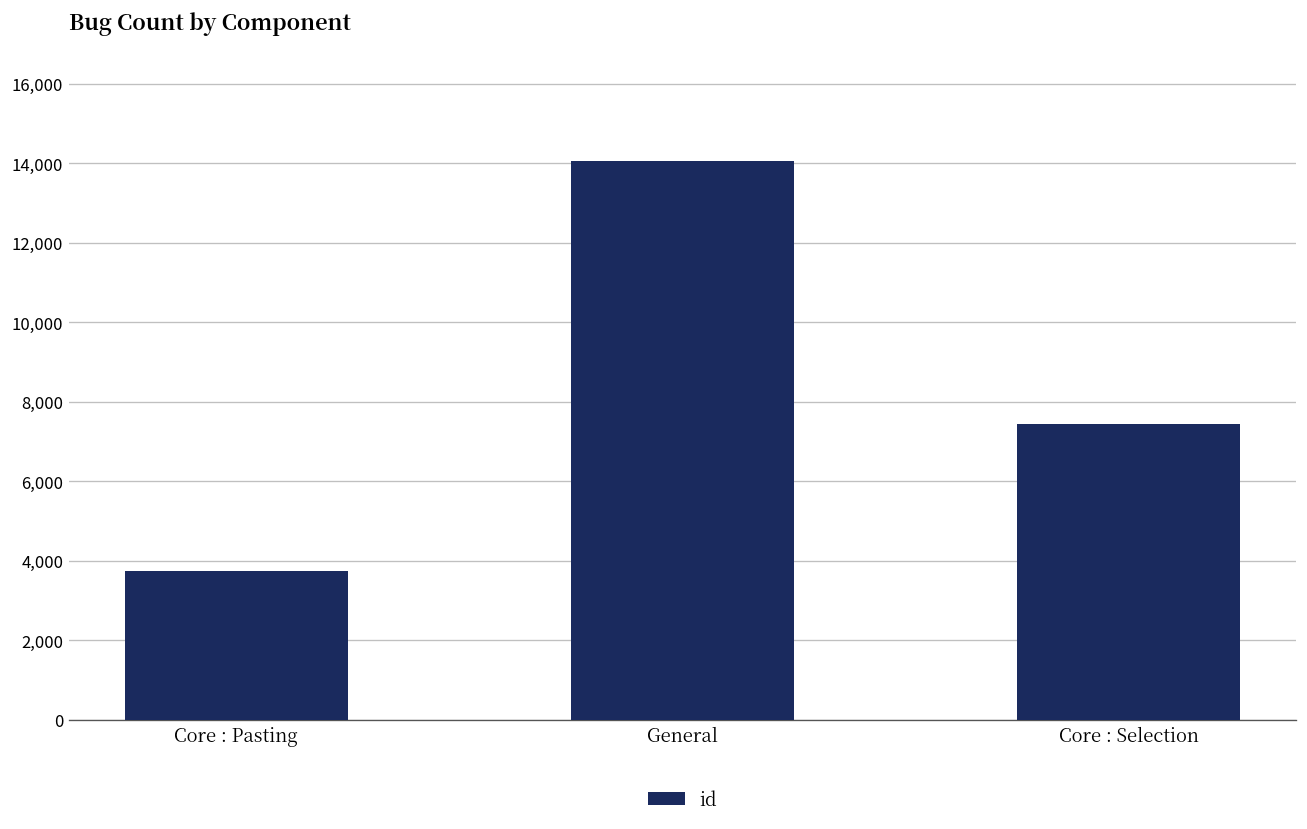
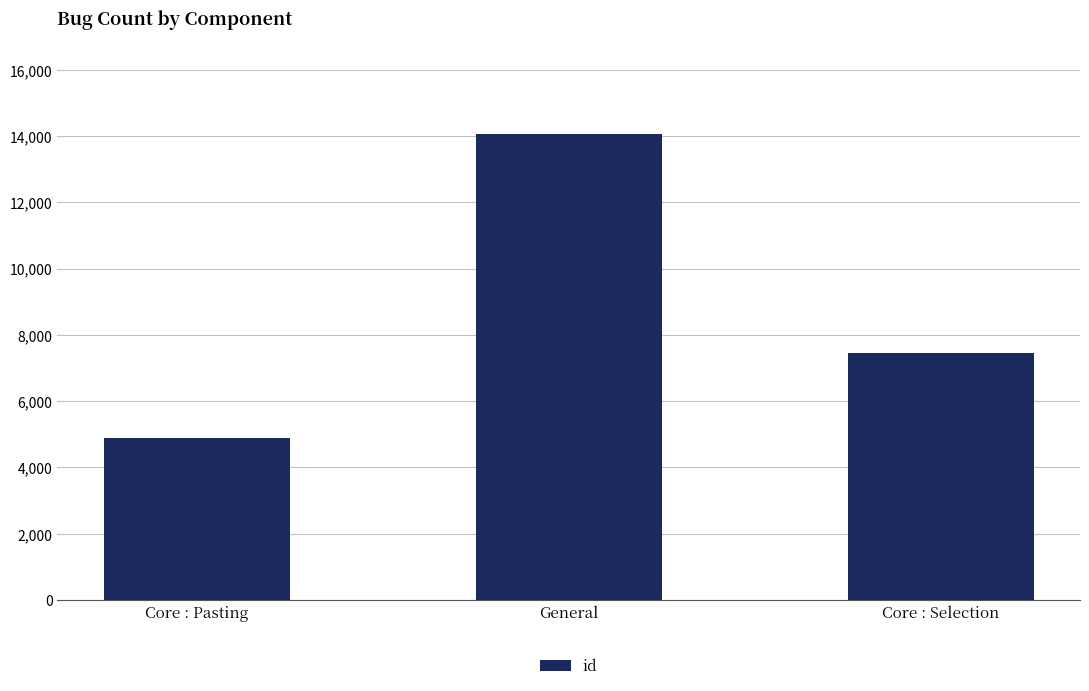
  {
-   "Core : Pasting": "3,700",
+   "Core : Pasting": "4,900",
    "General": "14,100",
    "Core : Selection": "7,400"
  }
